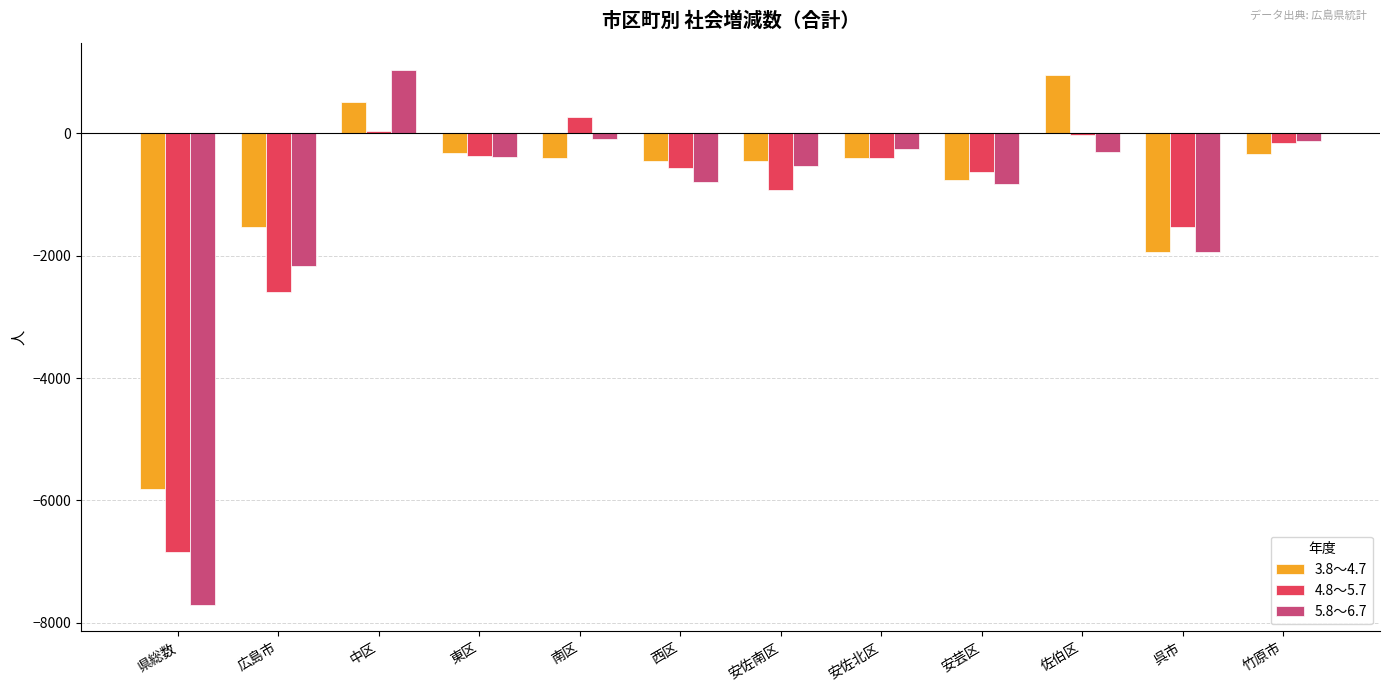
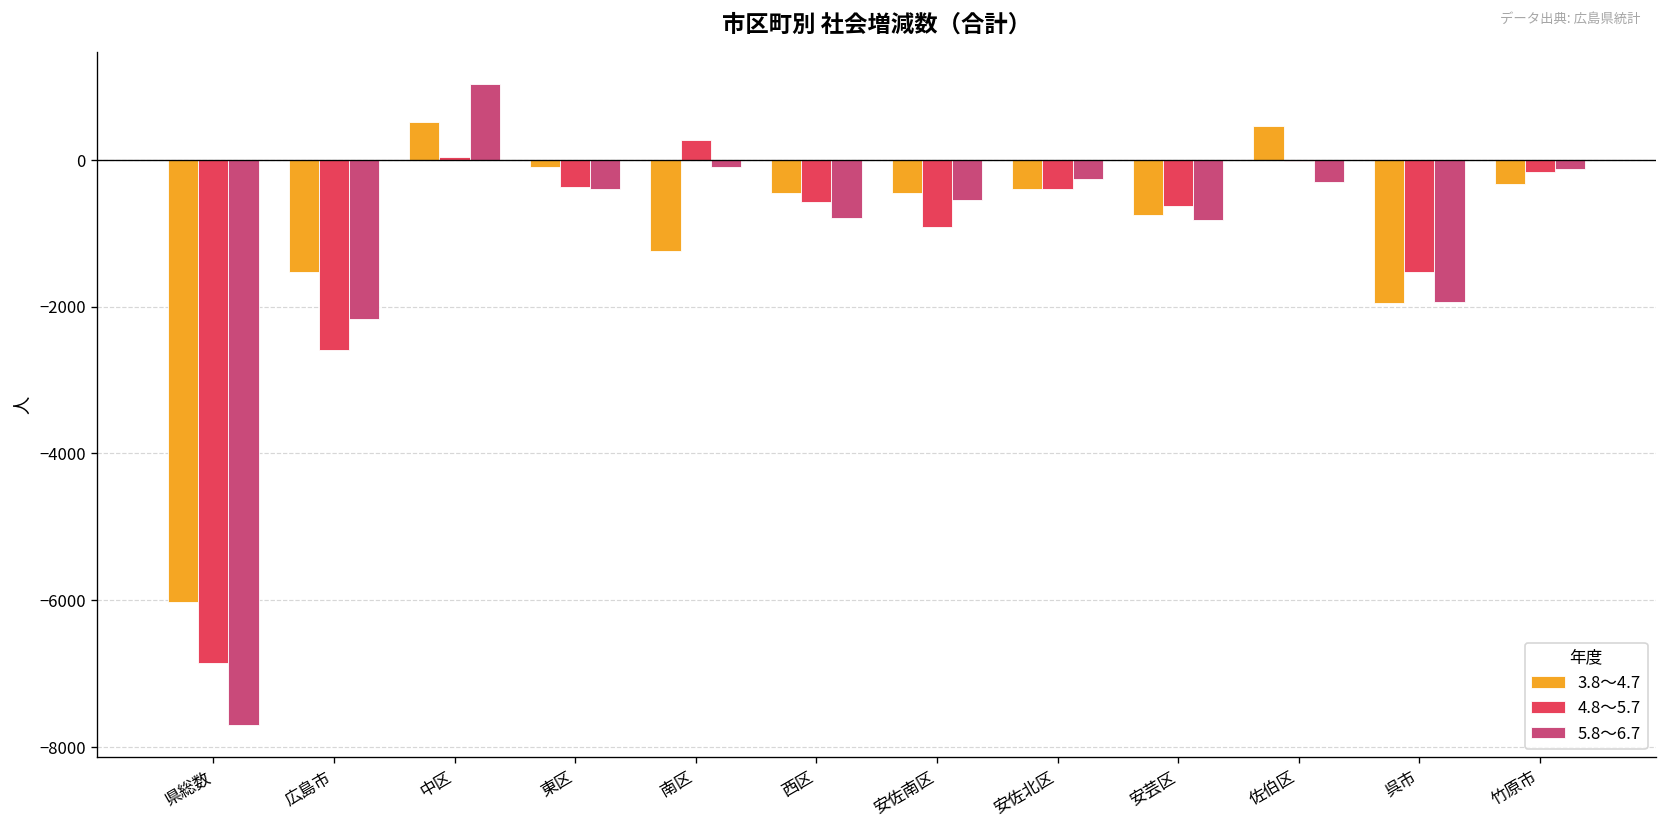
  {
    "3.8～4.7": {
-     "県総数": -5800,
+     "県総数": -6000,
      "広島市": -1500,
      "中区": 500,
-     "東区": -300,
-     "南区": -400,
+     "東区": -100,
+     "南区": -1200,
      "西区": -400,
      "安佐南区": -500,
      "安佐北区": -400,
      "安芸区": -800,
-     "佐伯区": 1000,
+     "佐伯区": 500,
      "呉市": -1900,
      "竹原市": -300
    }
  }
